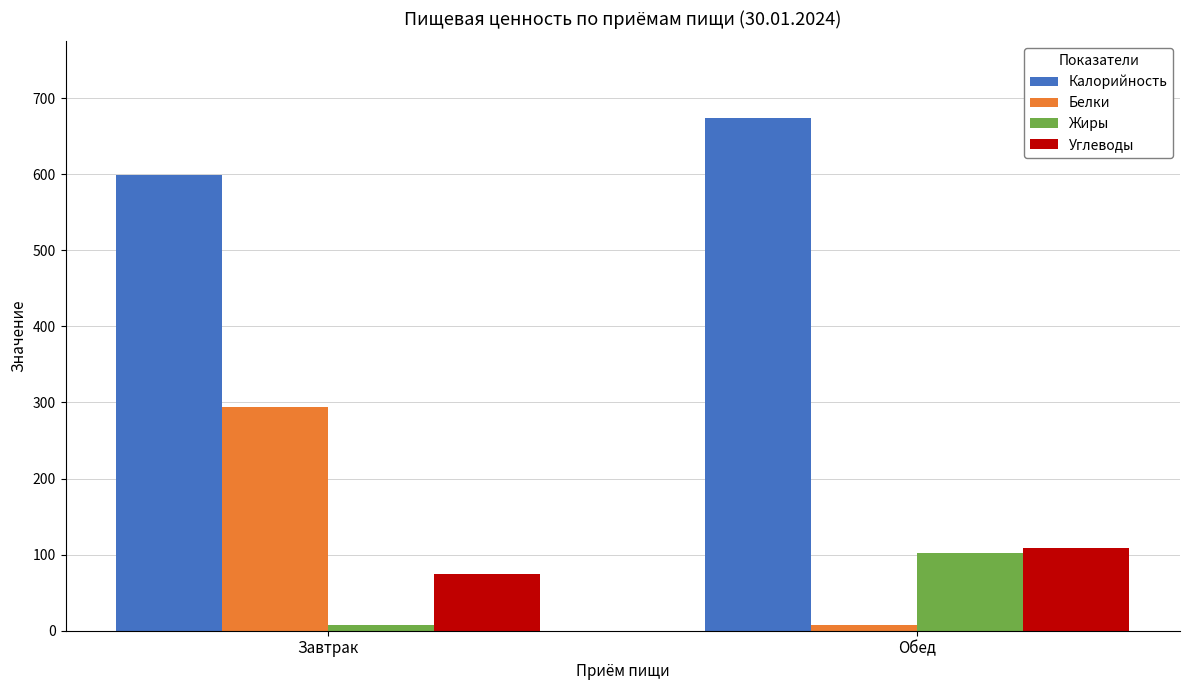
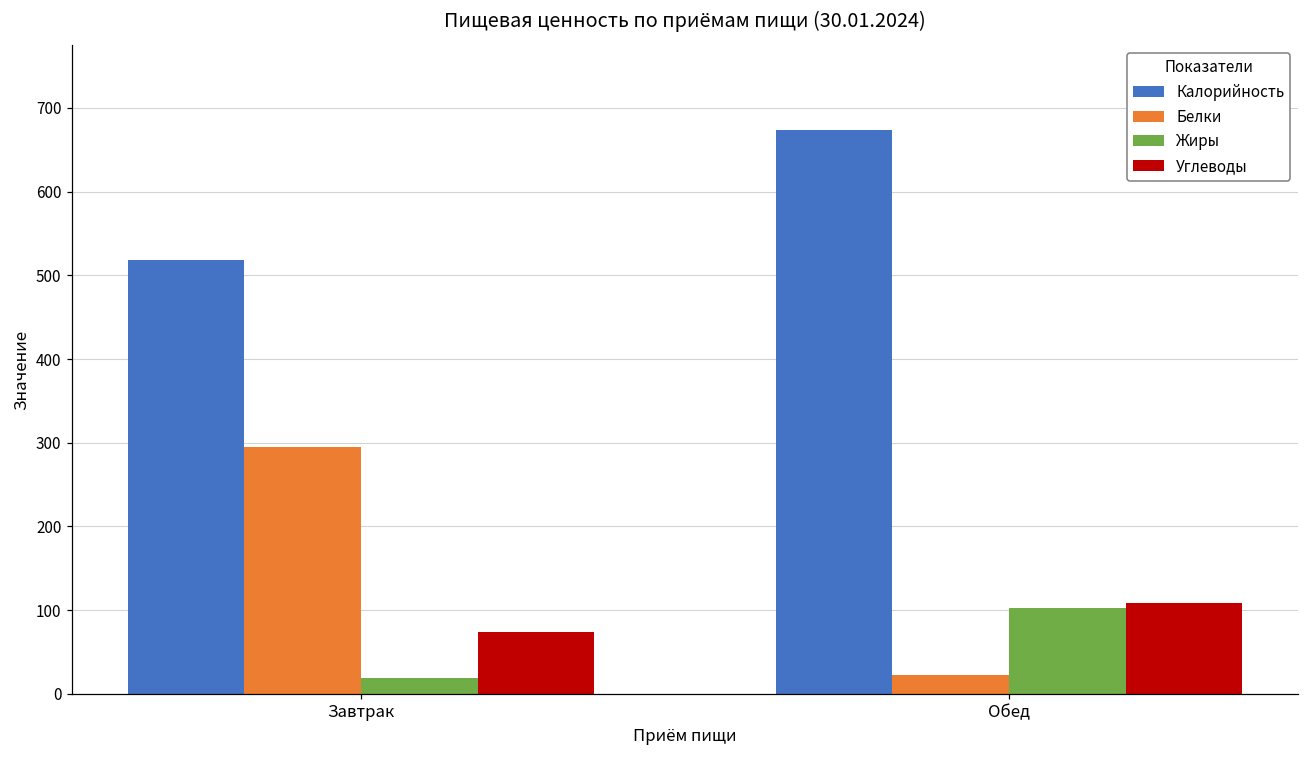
  {
    "Калорийность": {
-     "Завтрак": 600,
+     "Завтрак": 520,
      "Обед": 670
    },
    "Белки": {
      "Завтрак": 290,
-     "Обед": 10
+     "Обед": 20
    },
    "Жиры": {
-     "Завтрак": 10,
+     "Завтрак": 20,
      "Обед": 100
    },
    "Углеводы": {
      "Завтрак": 70,
      "Обед": 110
    }
  }
